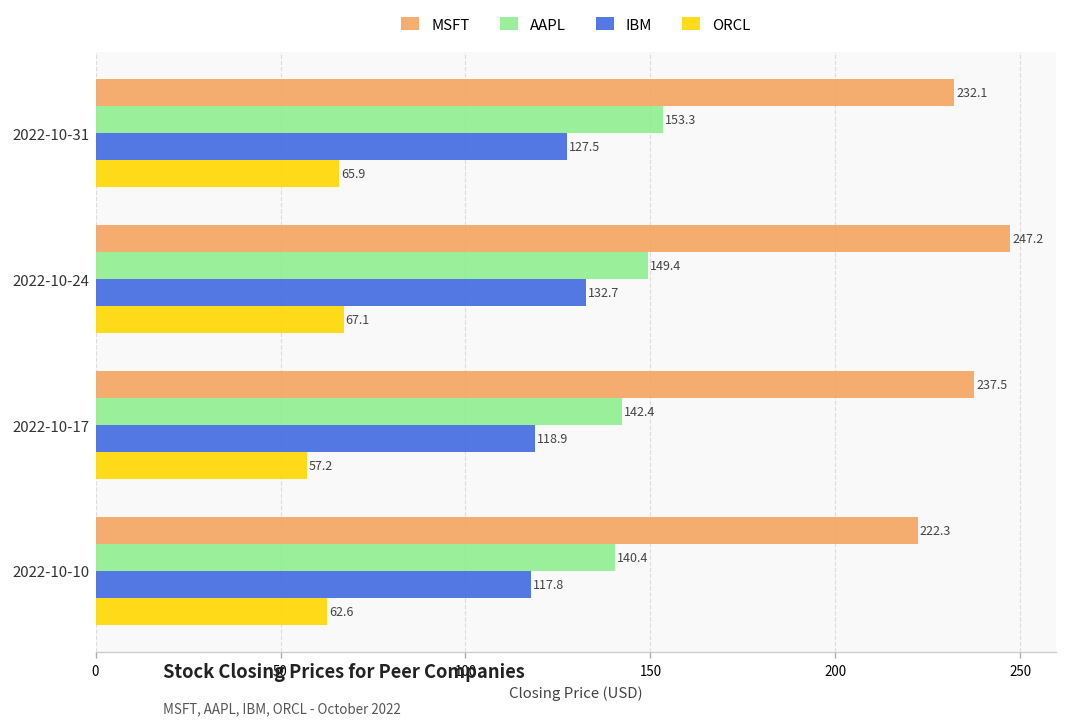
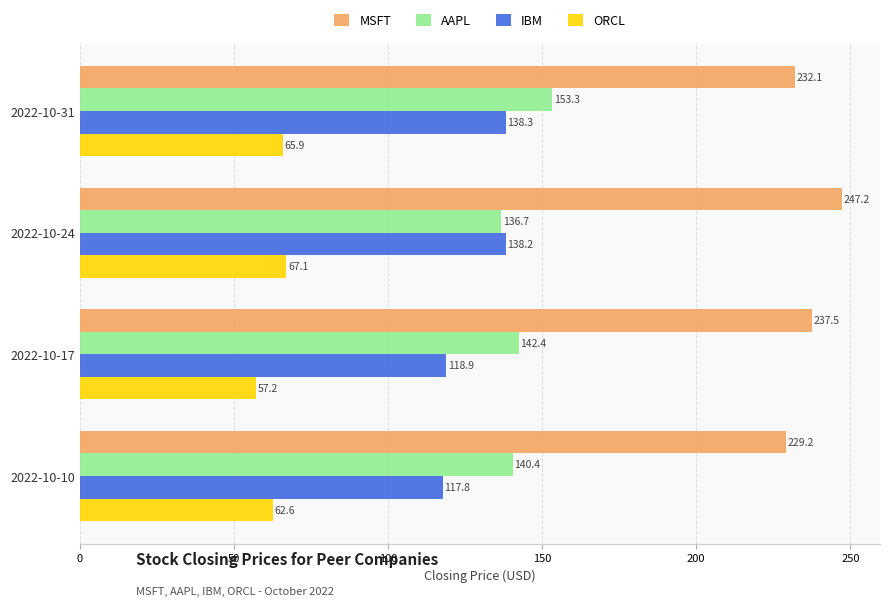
  {
    "MSFT": {
      "2022-10-31": 232.1,
      "2022-10-24": 247.2,
      "2022-10-17": 237.5,
-     "2022-10-10": 222.3
+     "2022-10-10": 229.2
    },
    "AAPL": {
      "2022-10-31": 153.3,
-     "2022-10-24": 149.4,
+     "2022-10-24": 136.7,
      "2022-10-17": 142.4,
      "2022-10-10": 140.4
    },
    "IBM": {
-     "2022-10-31": 127.5,
-     "2022-10-24": 132.7,
+     "2022-10-31": 138.3,
+     "2022-10-24": 138.2,
      "2022-10-17": 118.9,
      "2022-10-10": 117.8
    },
    "ORCL": {
      "2022-10-31": 65.9,
      "2022-10-24": 67.1,
      "2022-10-17": 57.2,
      "2022-10-10": 62.6
    }
  }
